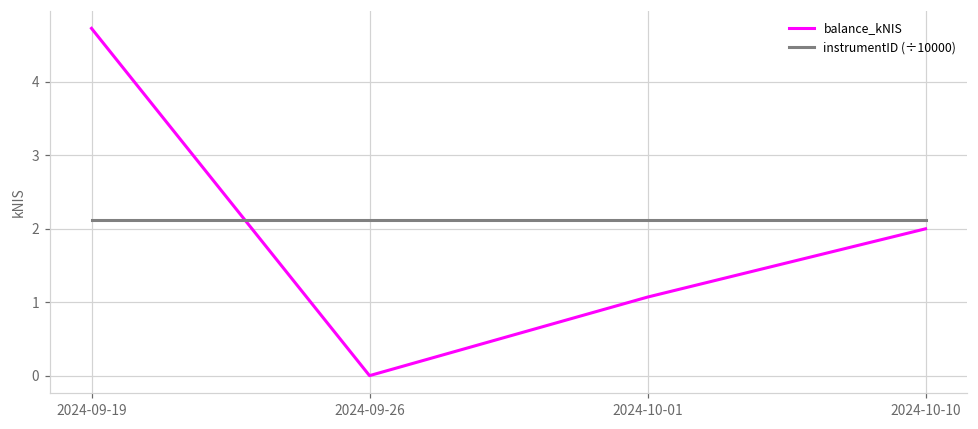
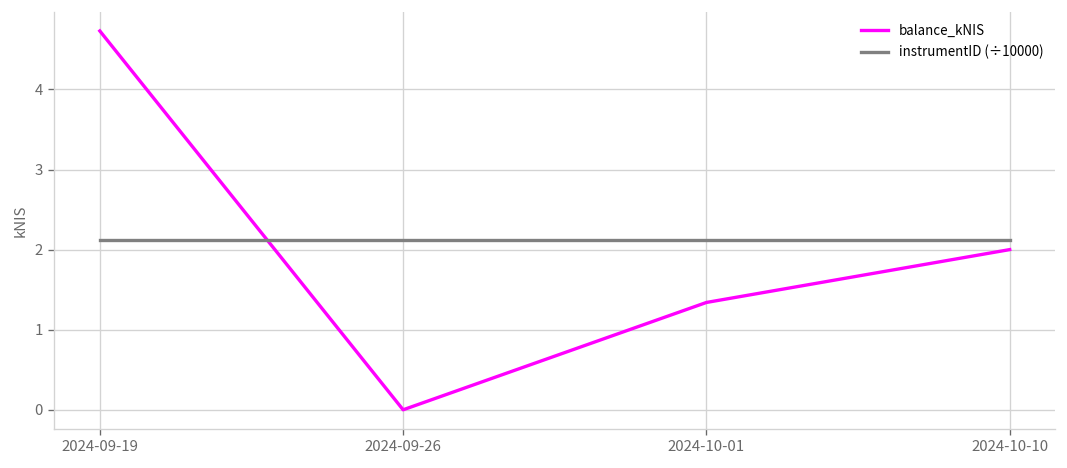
  {
    "balance_kNIS": {
      "2024-09-19": 4.7,
      "2024-09-26": 0.0,
-     "2024-10-01": 1.1,
+     "2024-10-01": 1.3,
      "2024-10-10": 2.0
    },
    "instrumentID (÷10000)": {
      "2024-09-19": 2.1,
      "2024-09-26": 2.1,
      "2024-10-01": 2.1,
      "2024-10-10": 2.1
    }
  }
